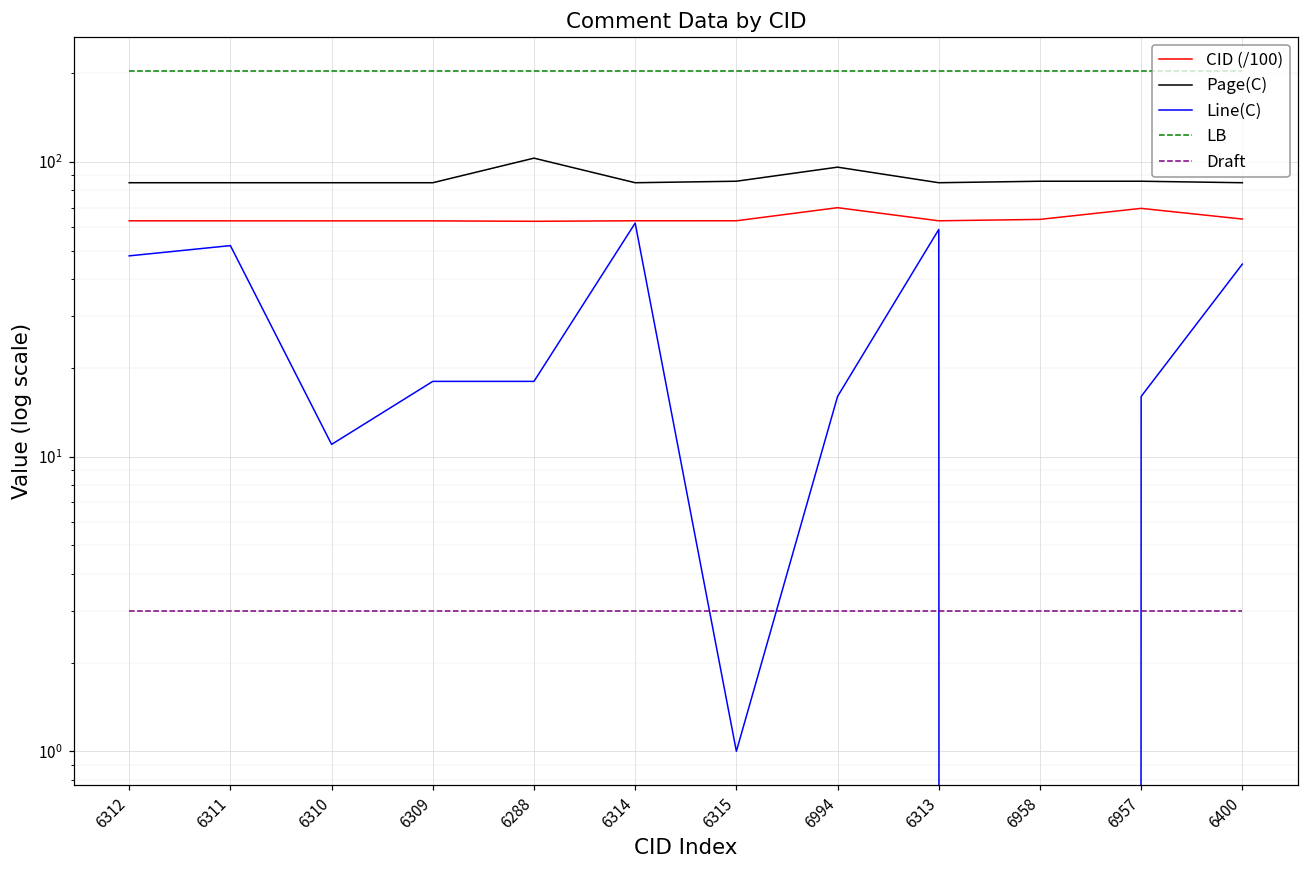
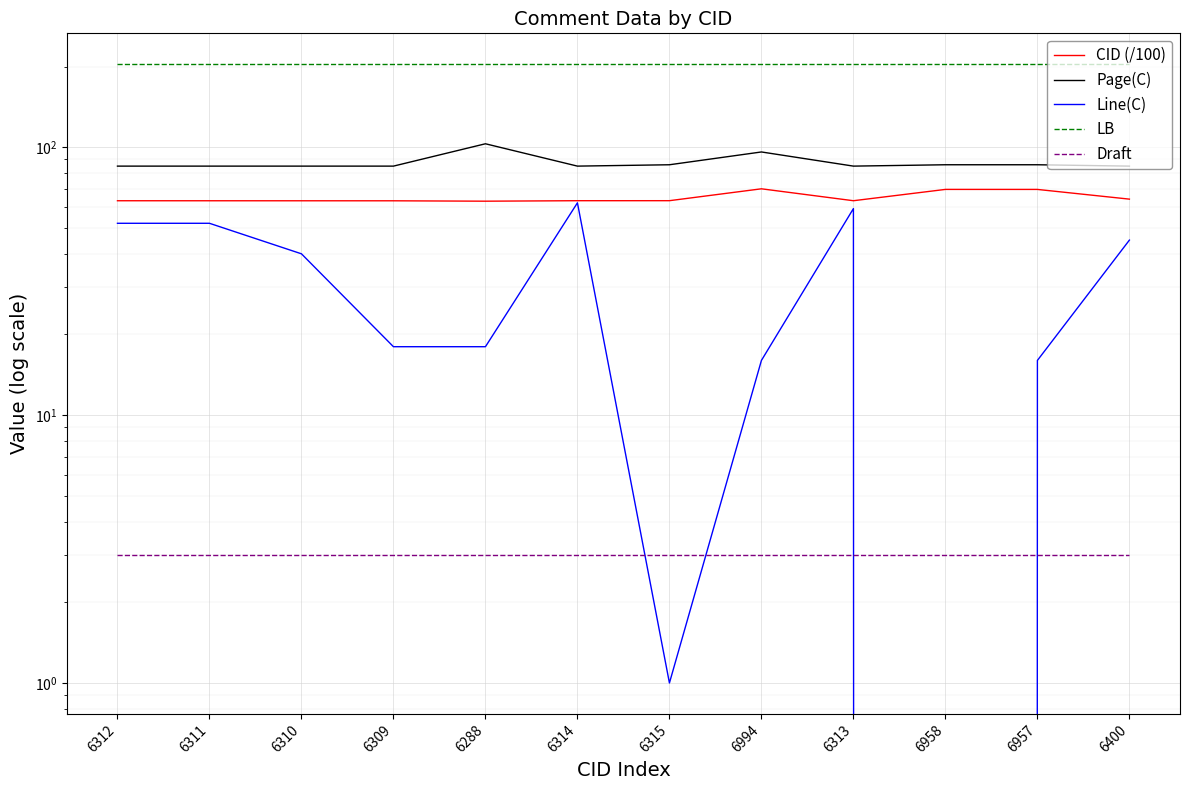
  {
    "CID (/100)": {
      "6312": 63,
      "6311": 63,
      "6310": 63,
      "6309": 63,
      "6288": 63,
      "6315": 63,
      "6994": 70,
      "6313": 63,
-     "6958": 64,
+     "6958": 70,
      "6957": 70,
      "6400": 64
    },
    "Page(C)": {
      "6312": 85,
      "6311": 85,
      "6310": 85,
      "6309": 85,
      "6288": 103,
      "6314": 85,
      "6315": 86,
      "6994": 96,
      "6313": 85,
      "6958": 86,
      "6957": 86
    },
    "Line(C)": {
-     "6312": 48,
+     "6312": 52,
      "6311": 52,
-     "6310": 11,
+     "6310": 40,
      "6309": 18,
      "6288": 18,
      "6315": 1,
      "6994": 16,
      "6313": 59,
      "6957": 16,
      "6400": 45
    },
    "LB": {
      "6312": 200,
      "6311": 200,
      "6310": 200,
      "6309": 200,
      "6288": 200,
      "6314": 200,
      "6315": 200,
      "6994": 200,
      "6313": 200,
      "6958": 200,
      "6957": 200
    },
    "Draft": {
      "6312": 3,
      "6311": 3,
      "6310": 3,
      "6309": 3,
      "6288": 3,
      "6314": 3,
      "6315": 3,
      "6994": 3,
      "6313": 3,
      "6958": 3,
      "6957": 3,
      "6400": 3
    }
  }
